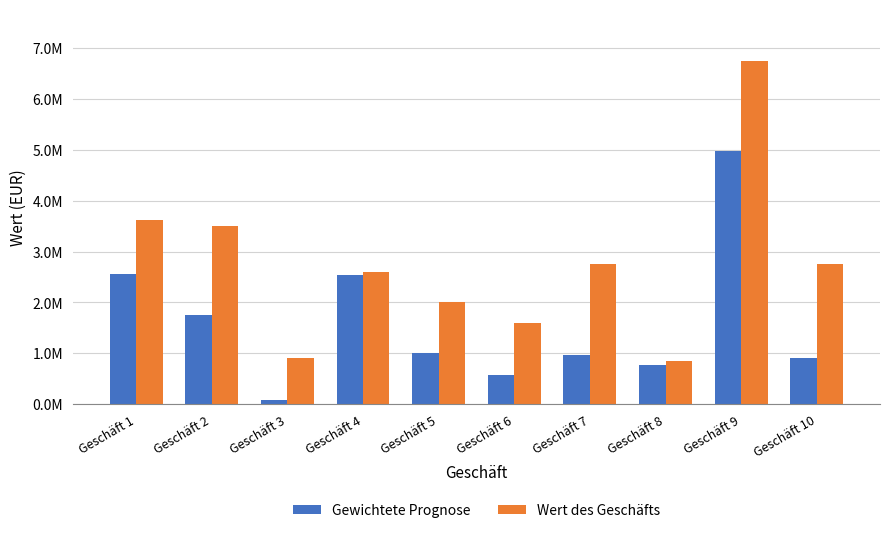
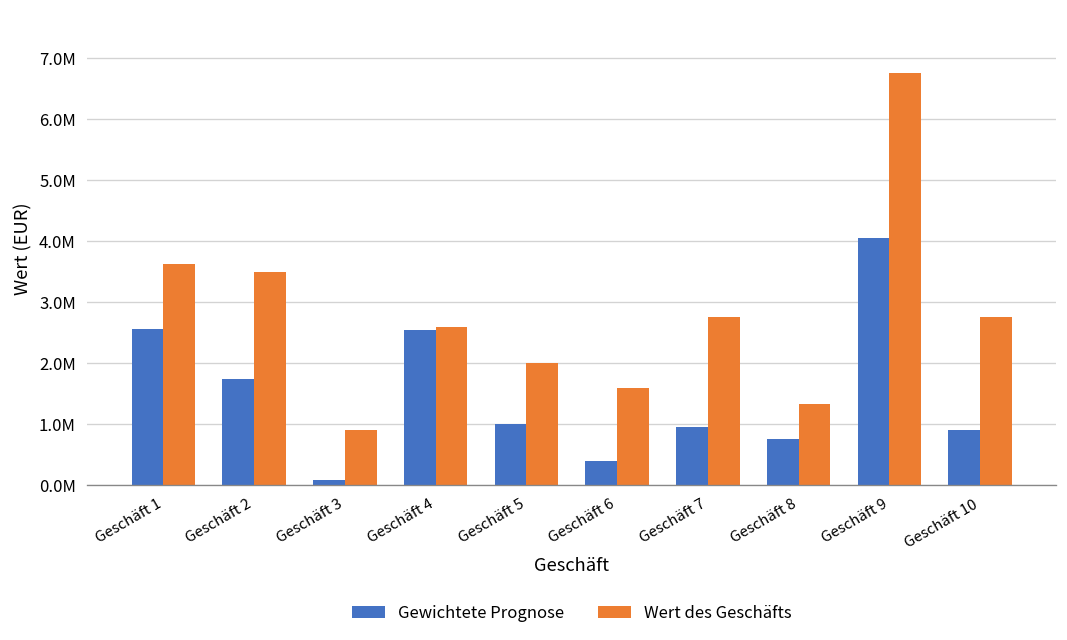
  {
    "Gewichtete Prognose": {
      "Geschäft 1": 2600000,
      "Geschäft 2": 1800000,
      "Geschäft 3": 100000,
      "Geschäft 4": 2500000,
      "Geschäft 5": 1000000,
-     "Geschäft 6": 600000,
+     "Geschäft 6": 400000,
      "Geschäft 7": 1000000,
      "Geschäft 8": 800000,
-     "Geschäft 9": 5000000,
+     "Geschäft 9": 4100000,
      "Geschäft 10": 900000
    },
    "Wert des Geschäfts": {
      "Geschäft 1": 3600000,
      "Geschäft 2": 3500000,
      "Geschäft 3": 900000,
      "Geschäft 4": 2600000,
      "Geschäft 5": 2000000,
      "Geschäft 6": 1600000,
      "Geschäft 7": 2800000,
-     "Geschäft 8": 900000,
+     "Geschäft 8": 1300000,
      "Geschäft 9": 6800000,
      "Geschäft 10": 2800000
    }
  }
